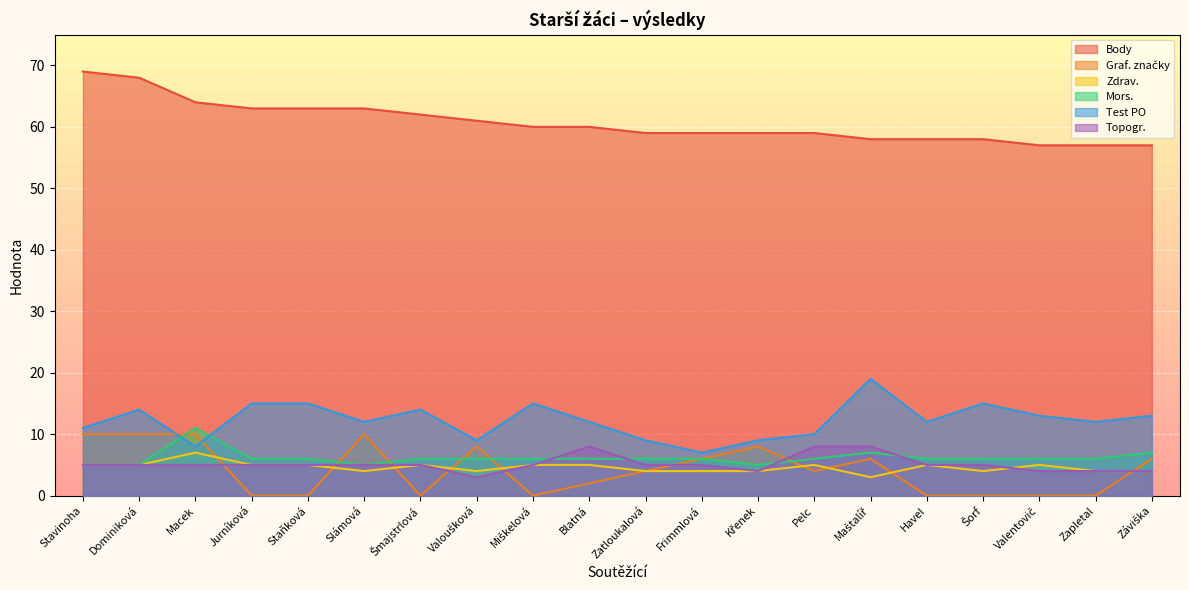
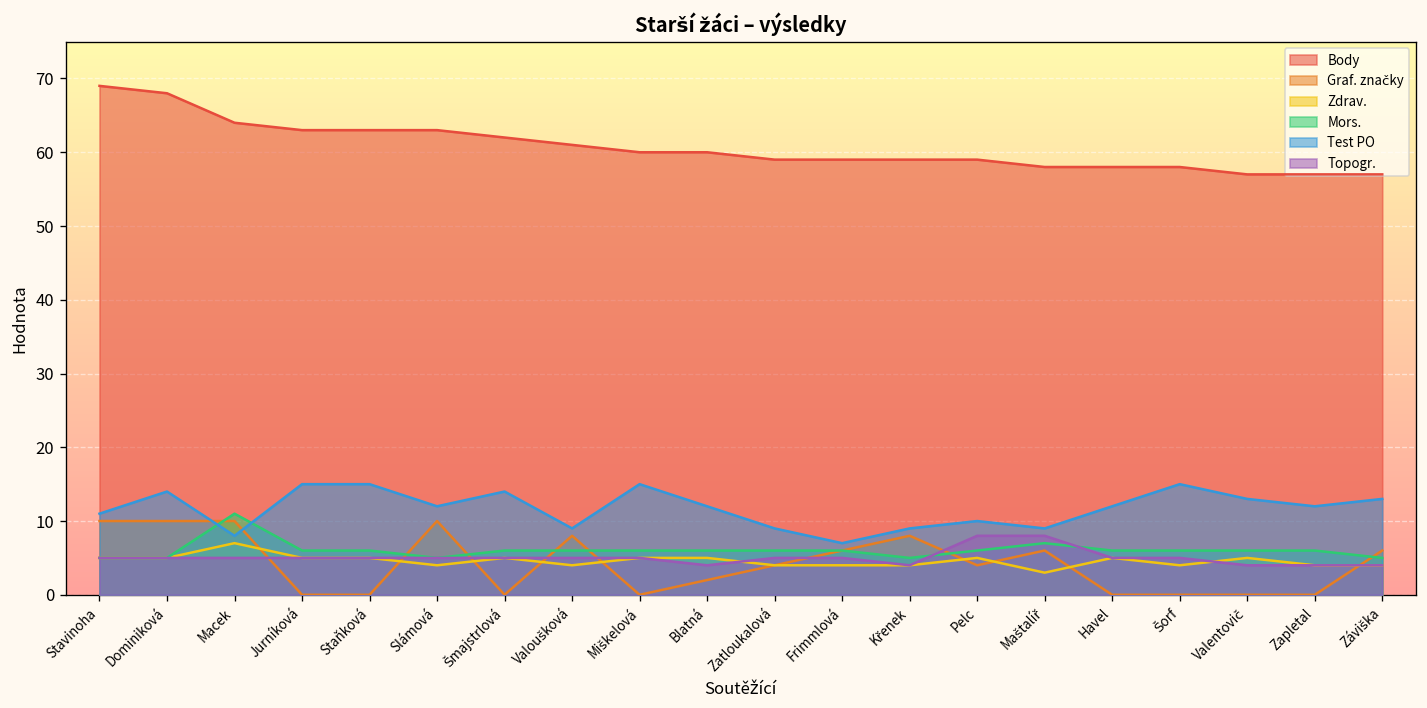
  {
    "Zdrav.": {
      "Macek": 7,
      "Slámová": 4,
      "Valoušková": 4,
      "Blatná": 5,
      "Frimmlová": 4,
      "Pelc": 5,
      "Maštalíř": 3,
      "Šorf": 4,
      "Valentovič": 5
    },
    "Mors.": {
      "Macek": 11,
      "Jurníková": 6,
      "Staňková": 6,
      "Šmajstrlová": 6,
      "Valoušková": 6,
      "Miškelová": 6,
      "Blatná": 6,
      "Zatloukalová": 6,
      "Křenek": 5,
      "Pelc": 6,
      "Maštalíř": 7,
      "Havel": 6,
      "Šorf": 6,
      "Valentovič": 6,
      "Zapletal": 6,
-     "Záviška": 7
+     "Záviška": 5
    },
    "Test PO": {
      "Stavinoha": 11,
      "Dominiková": 14,
      "Macek": 8,
      "Jurníková": 15,
      "Staňková": 15,
      "Slámová": 12,
      "Šmajstrlová": 14,
      "Valoušková": 9,
      "Miškelová": 15,
      "Blatná": 12,
      "Zatloukalová": 9,
      "Frimmlová": 7,
      "Křenek": 9,
      "Pelc": 10,
-     "Maštalíř": 19,
+     "Maštalíř": 9,
      "Havel": 12,
      "Šorf": 15,
      "Valentovič": 13,
      "Zapletal": 12,
      "Záviška": 13
    },
    "Topogr.": {
      "Macek": 5,
-     "Valoušková": 3,
-     "Blatná": 8,
+     "Valoušková": 5,
+     "Blatná": 4,
      "Zatloukalová": 5,
      "Frimmlová": 5,
      "Pelc": 8,
      "Maštalíř": 8,
      "Šorf": 5,
      "Valentovič": 4
    }
  }
